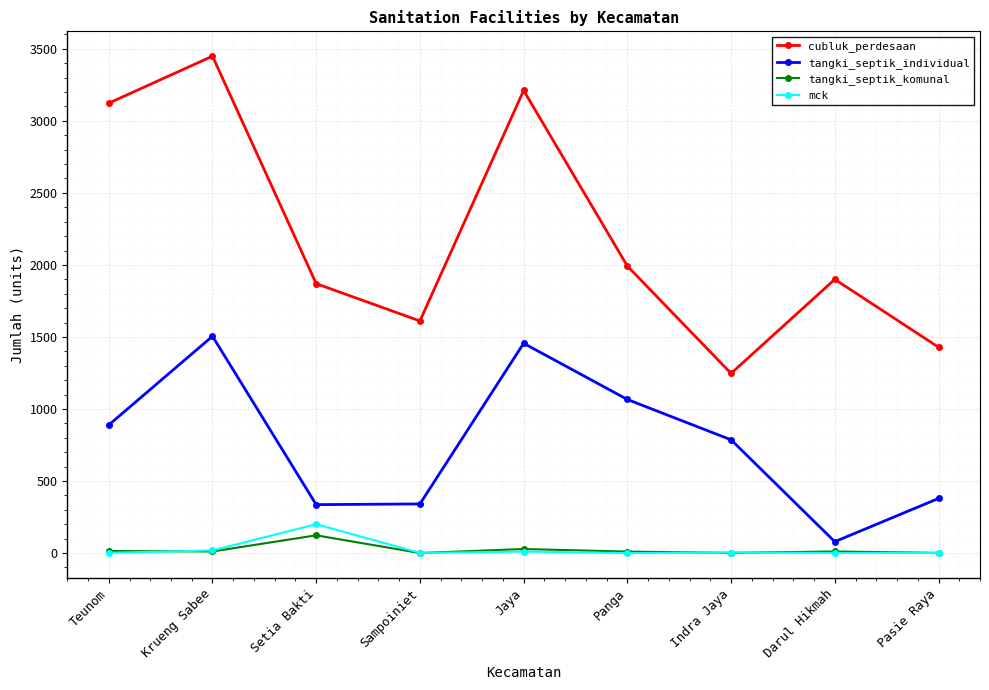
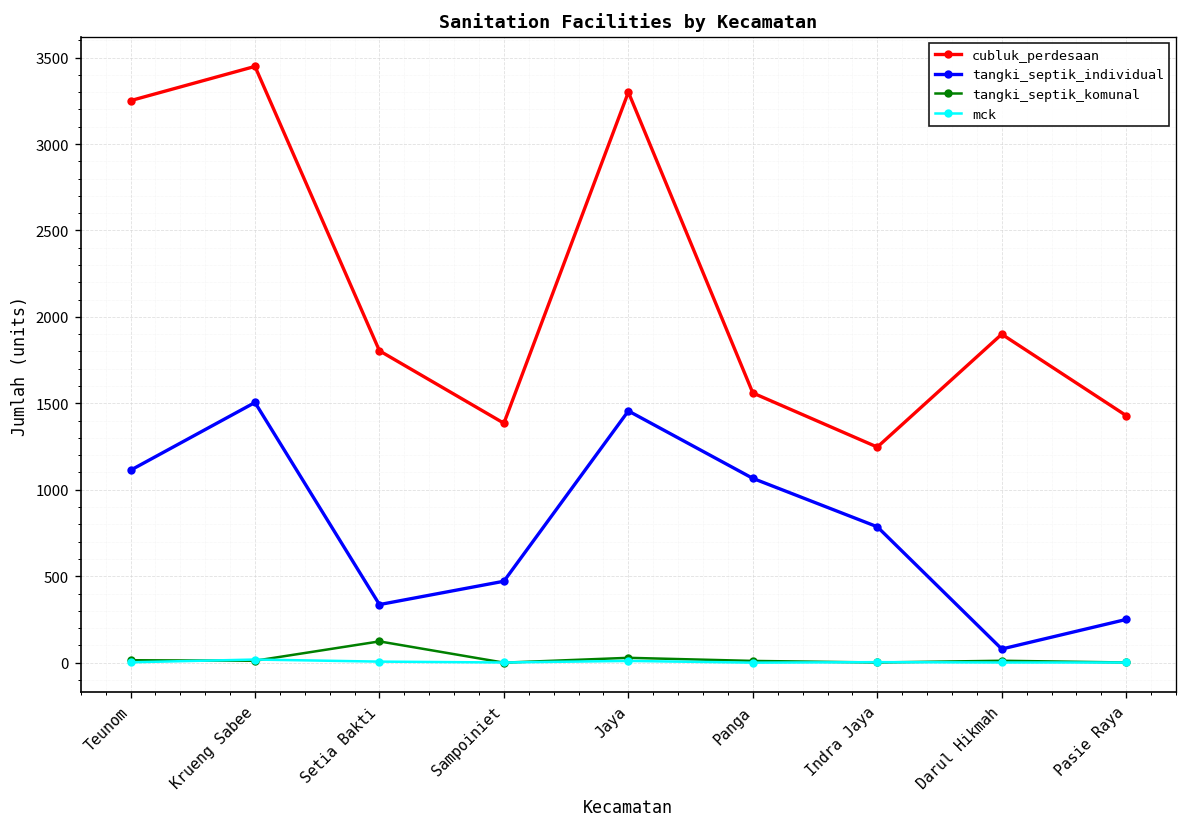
  {
    "cubluk_perdesaan": {
-     "Teunom": 3120,
+     "Teunom": 3250,
      "Krueng Sabee": 3450,
-     "Setia Bakti": 1870,
-     "Sampoiniet": 1610,
-     "Jaya": 3210,
-     "Panga": 1990,
+     "Setia Bakti": 1800,
+     "Sampoiniet": 1390,
+     "Jaya": 3300,
+     "Panga": 1560,
      "Indra Jaya": 1250,
      "Darul Hikmah": 1900,
      "Pasie Raya": 1430
    },
    "tangki_septik_individual": {
-     "Teunom": 890,
+     "Teunom": 1110,
      "Krueng Sabee": 1510,
      "Setia Bakti": 340,
-     "Sampoiniet": 340,
+     "Sampoiniet": 470,
      "Jaya": 1460,
      "Panga": 1070,
      "Indra Jaya": 790,
      "Darul Hikmah": 80,
-     "Pasie Raya": 380
+     "Pasie Raya": 250
    },
    "tangki_septik_komunal": {
      "Setia Bakti": 120,
      "Jaya": 30
    },
    "mck": {
-     "Setia Bakti": 200,
+     "Setia Bakti": 10,
      "Jaya": 10
    }
  }
